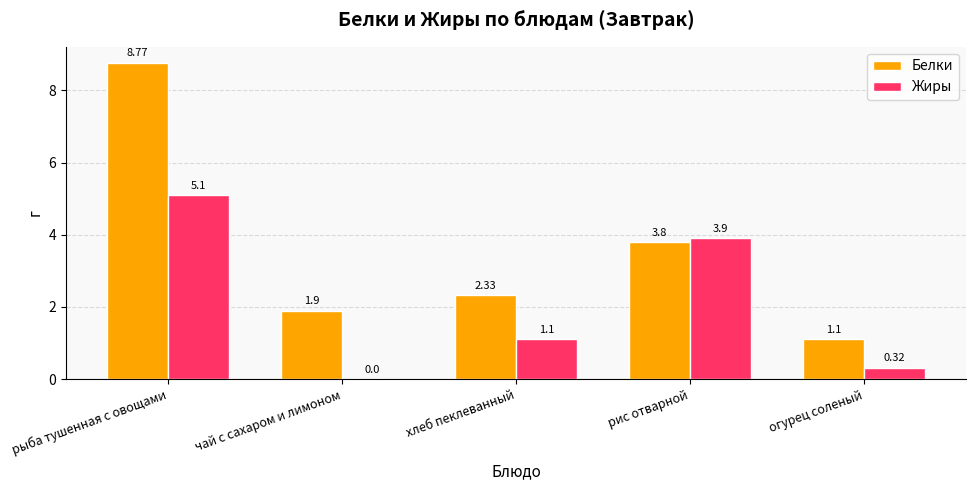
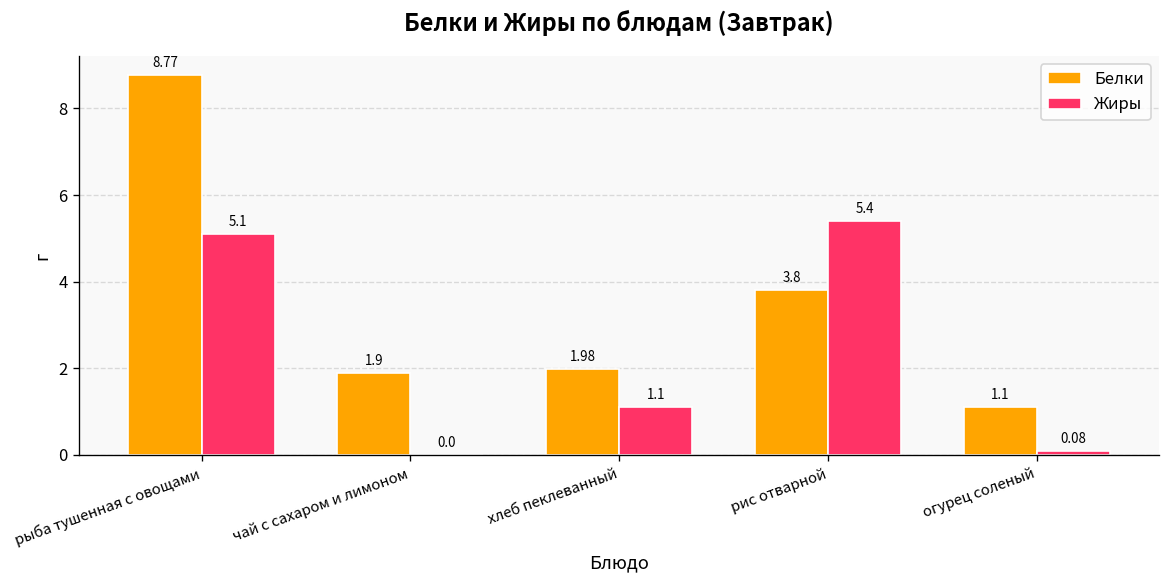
  {
    "Белки": {
      "рыба тушенная с овощами": 8.77,
      "чай с сахаром и лимоном": 1.9,
-     "хлеб пеклеванный": 2.33,
+     "хлеб пеклеванный": 1.98,
      "рис отварной": 3.8,
      "огурец соленый": 1.1
    },
    "Жиры": {
      "рыба тушенная с овощами": 5.1,
      "чай с сахаром и лимоном": 0.0,
      "хлеб пеклеванный": 1.1,
-     "рис отварной": 3.9,
-     "огурец соленый": 0.32
+     "рис отварной": 5.4,
+     "огурец соленый": 0.08
    }
  }
